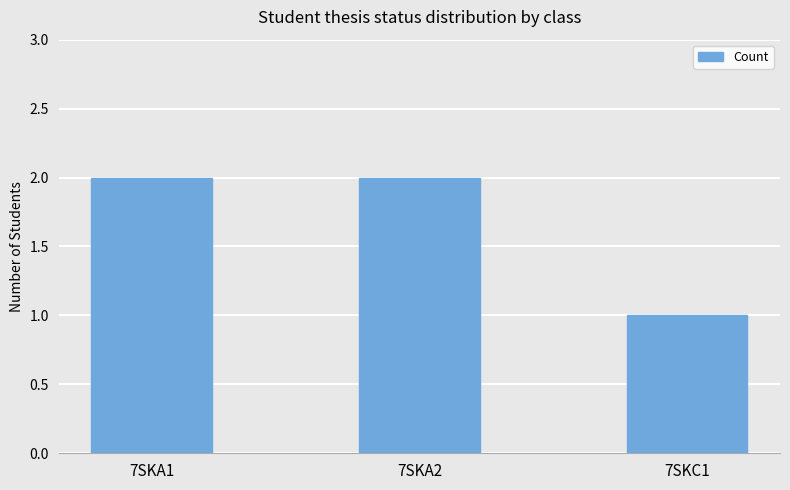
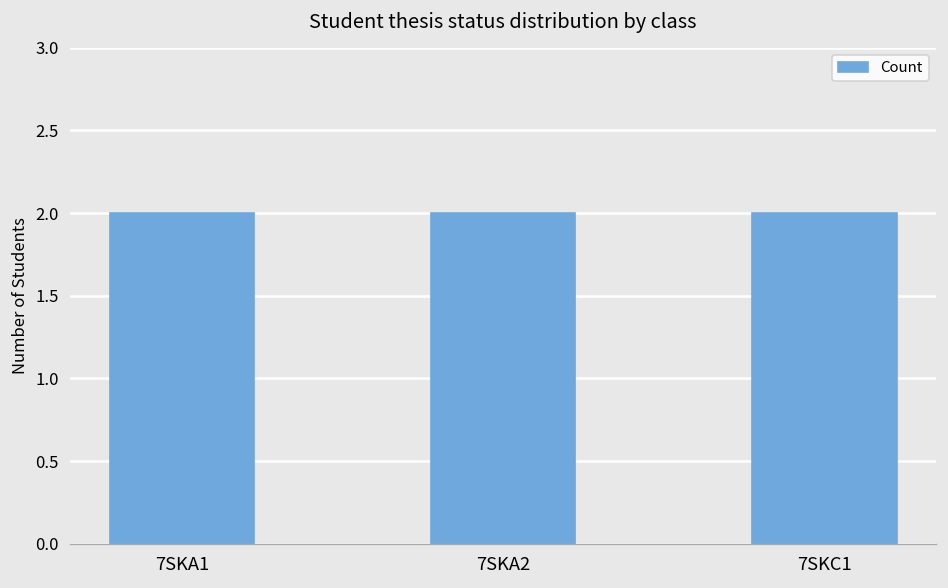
  {
    "7SKA1": 2,
    "7SKA2": 2,
-   "7SKC1": 1
+   "7SKC1": 2
  }
